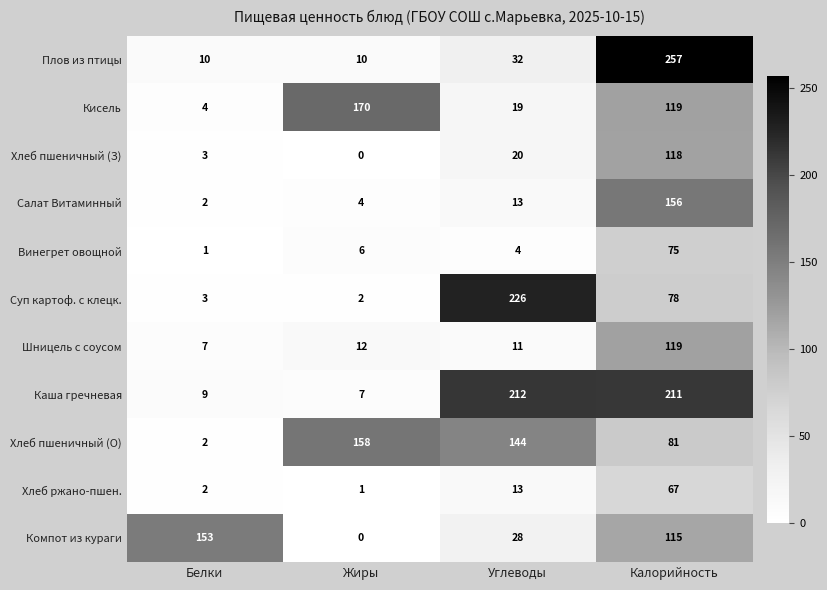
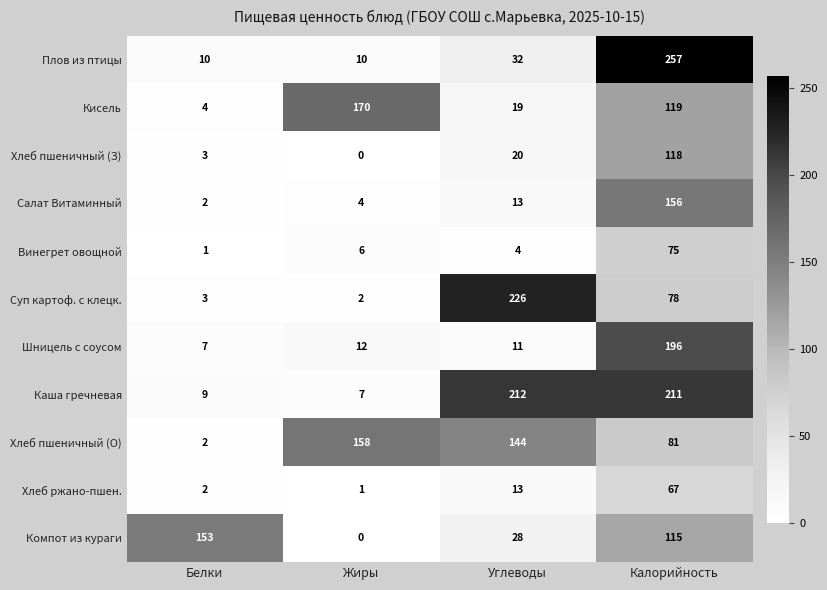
  {
    "Плов из птицы": {
      "Белки": 10,
      "Жиры": 10,
      "Углеводы": 32,
      "Калорийность": 257
    },
    "Кисель": {
      "Белки": 4,
      "Жиры": 170,
      "Углеводы": 19,
      "Калорийность": 119
    },
    "Хлеб пшеничный (З)": {
      "Белки": 3,
      "Жиры": 0,
      "Углеводы": 20,
      "Калорийность": 118
    },
    "Салат Витаминный": {
      "Белки": 2,
      "Жиры": 4,
      "Углеводы": 13,
      "Калорийность": 156
    },
    "Винегрет овощной": {
      "Белки": 1,
      "Жиры": 6,
      "Углеводы": 4,
      "Калорийность": 75
    },
    "Суп картоф. с клецк.": {
      "Белки": 3,
      "Жиры": 2,
      "Углеводы": 226,
      "Калорийность": 78
    },
    "Шницель с соусом": {
      "Белки": 7,
      "Жиры": 12,
      "Углеводы": 11,
-     "Калорийность": 119
+     "Калорийность": 196
    },
    "Каша гречневая": {
      "Белки": 9,
      "Жиры": 7,
      "Углеводы": 212,
      "Калорийность": 211
    },
    "Хлеб пшеничный (О)": {
      "Белки": 2,
      "Жиры": 158,
      "Углеводы": 144,
      "Калорийность": 81
    },
    "Хлеб ржано-пшен.": {
      "Белки": 2,
      "Жиры": 1,
      "Углеводы": 13,
      "Калорийность": 67
    },
    "Компот из кураги": {
      "Белки": 153,
      "Жиры": 0,
      "Углеводы": 28,
      "Калорийность": 115
    }
  }
